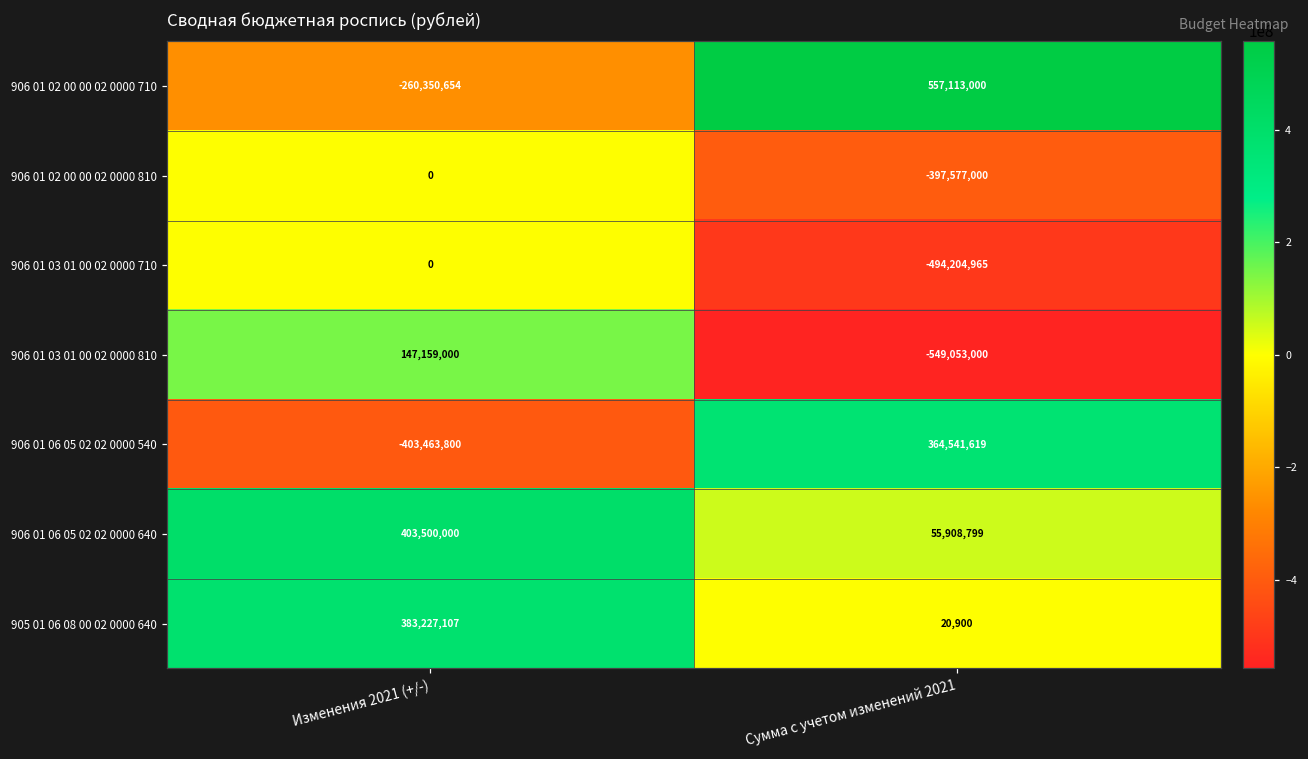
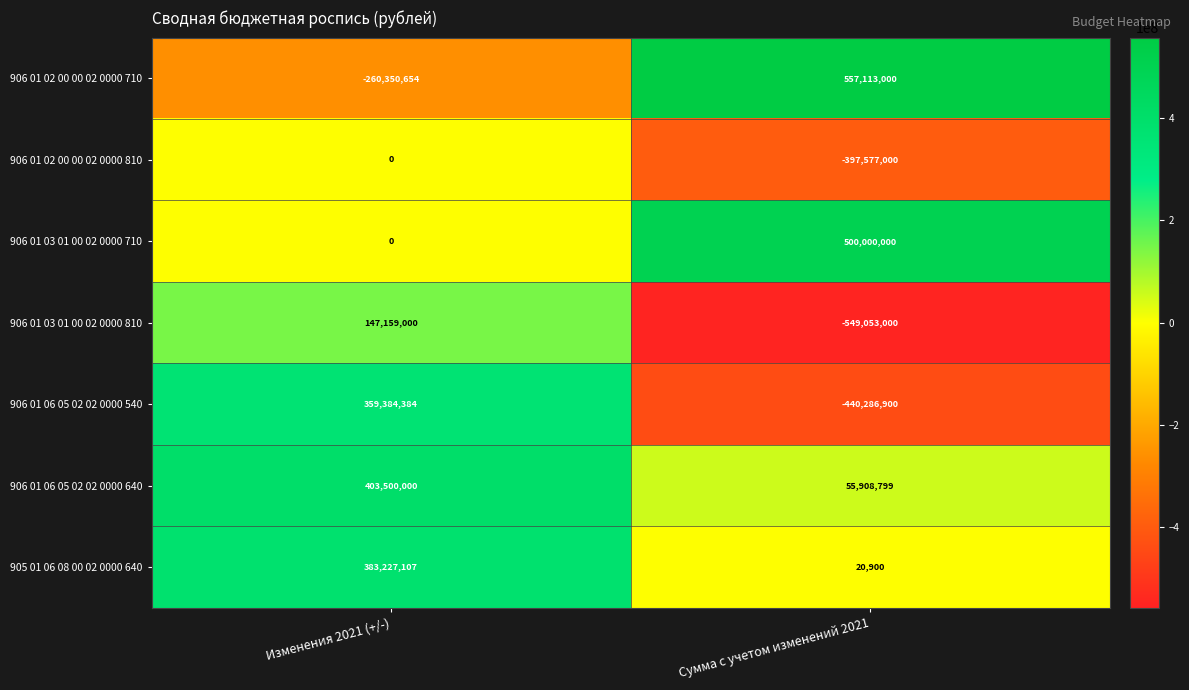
  {
    "906 01 02 00 00 02 0000 710": {
      "Изменения 2021 (+/-)": "-260,350,654",
      "Сумма с учетом изменений 2021": "557,113,000"
    },
    "906 01 02 00 00 02 0000 810": {
      "Изменения 2021 (+/-)": "0",
      "Сумма с учетом изменений 2021": "-397,577,000"
    },
    "906 01 03 01 00 02 0000 710": {
      "Изменения 2021 (+/-)": "0",
-     "Сумма с учетом изменений 2021": "-494,204,965"
+     "Сумма с учетом изменений 2021": "500,000,000"
    },
    "906 01 03 01 00 02 0000 810": {
      "Изменения 2021 (+/-)": "147,159,000",
      "Сумма с учетом изменений 2021": "-549,053,000"
    },
    "906 01 06 05 02 02 0000 540": {
-     "Изменения 2021 (+/-)": "-403,463,800",
-     "Сумма с учетом изменений 2021": "364,541,619"
+     "Изменения 2021 (+/-)": "359,384,384",
+     "Сумма с учетом изменений 2021": "-440,286,900"
    },
    "906 01 06 05 02 02 0000 640": {
      "Изменения 2021 (+/-)": "403,500,000",
      "Сумма с учетом изменений 2021": "55,908,799"
    },
    "905 01 06 08 00 02 0000 640": {
      "Изменения 2021 (+/-)": "383,227,107",
      "Сумма с учетом изменений 2021": "20,900"
    }
  }
